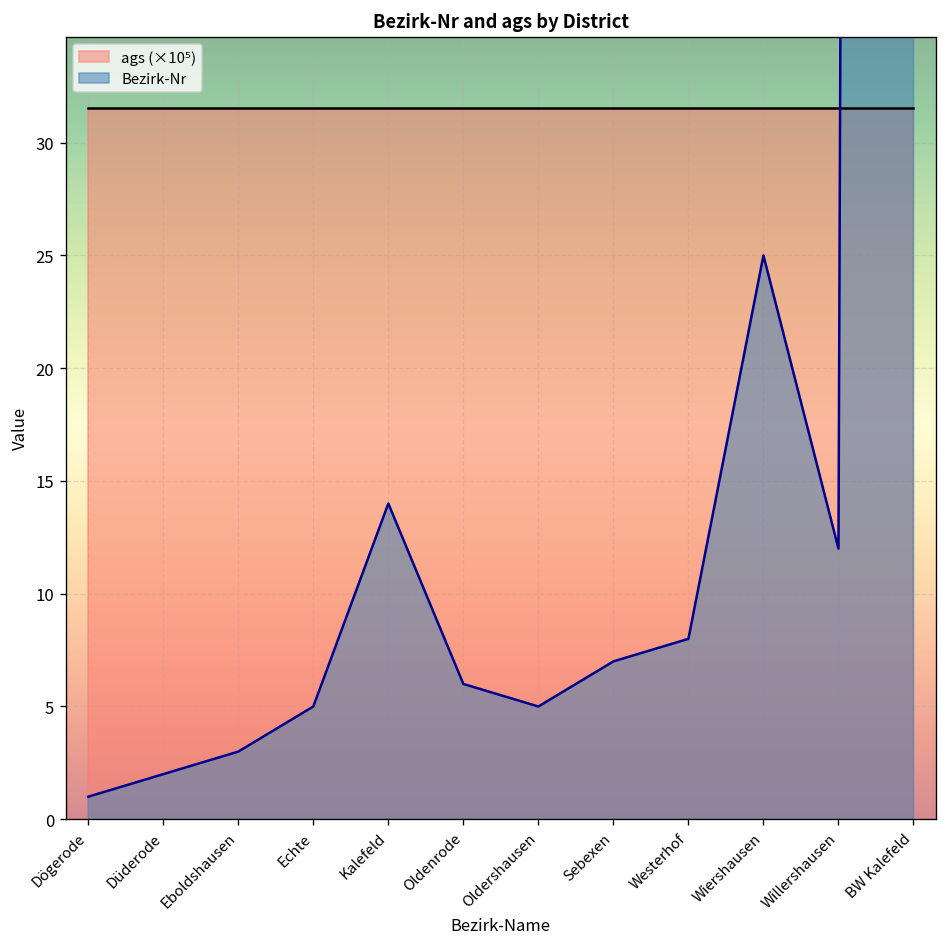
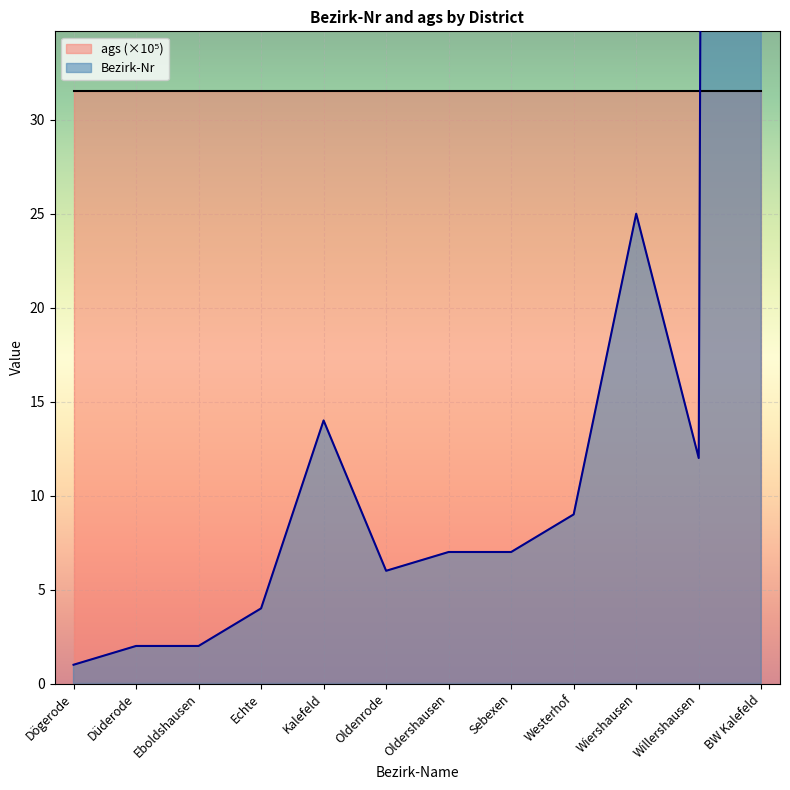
  {
    "ags (×10⁵)": {
      "Dögerode": 31.6,
      "Düderode": 31.6,
      "Eboldshausen": 31.6,
      "Echte": 31.6,
      "Kalefeld": 31.6,
      "Oldenrode": 31.6,
      "Oldershausen": 31.6,
      "Sebexen": 31.6,
      "Westerhof": 31.6,
      "Wiershausen": 31.6,
      "Willershausen": 31.6,
      "BW Kalefeld": 31.6
    },
    "Bezirk-Nr": {
      "Dögerode": 1,
      "Düderode": 2,
-     "Eboldshausen": 3,
-     "Echte": 5,
+     "Eboldshausen": 2,
+     "Echte": 4,
      "Kalefeld": 14,
      "Oldenrode": 6,
-     "Oldershausen": 5,
+     "Oldershausen": 7,
      "Sebexen": 7,
-     "Westerhof": 8,
+     "Westerhof": 9,
      "Wiershausen": 25,
      "Willershausen": 12
    }
  }
